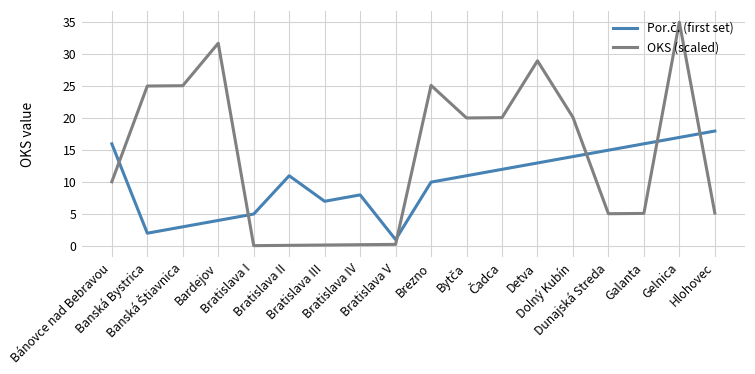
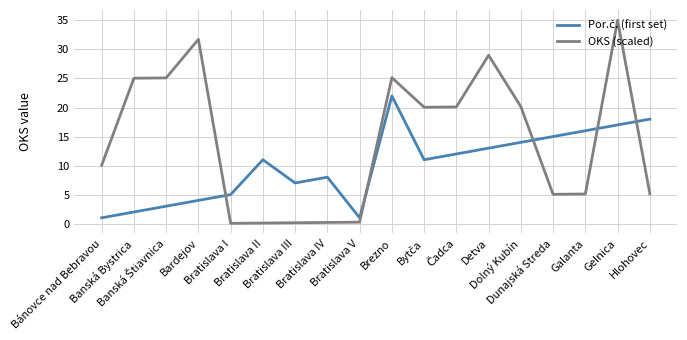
  {
    "Por.č. (first set)": {
-     "Bánovce nad Bebravou": 16,
+     "Bánovce nad Bebravou": 1,
      "Banská Bystrica": 2,
      "Banská Štiavnica": 3,
      "Bardejov": 4,
      "Bratislava I": 5,
      "Bratislava II": 11,
      "Bratislava III": 7,
      "Bratislava IV": 8,
      "Bratislava V": 1,
-     "Brezno": 10,
+     "Brezno": 22,
      "Bytča": 11,
      "Čadca": 12,
      "Detva": 13,
      "Dolný Kubín": 14,
      "Dunajská Streda": 15,
      "Galanta": 16,
      "Gelnica": 17,
      "Hlohovec": 18
    },
    "OKS (scaled)": {
      "Bánovce nad Bebravou": 10,
      "Banská Bystrica": 25,
      "Banská Štiavnica": 25,
      "Bardejov": 32,
      "Bratislava I": 0,
      "Bratislava II": 0,
      "Bratislava III": 0,
      "Bratislava IV": 0,
      "Bratislava V": 0,
      "Brezno": 25,
      "Bytča": 20,
      "Čadca": 20,
      "Detva": 29,
      "Dolný Kubín": 20,
      "Dunajská Streda": 5,
      "Galanta": 5,
      "Gelnica": 35,
      "Hlohovec": 5
    }
  }
